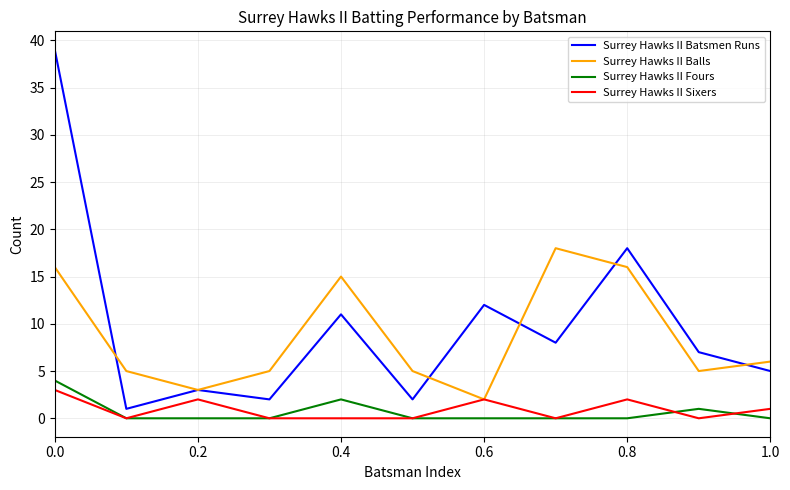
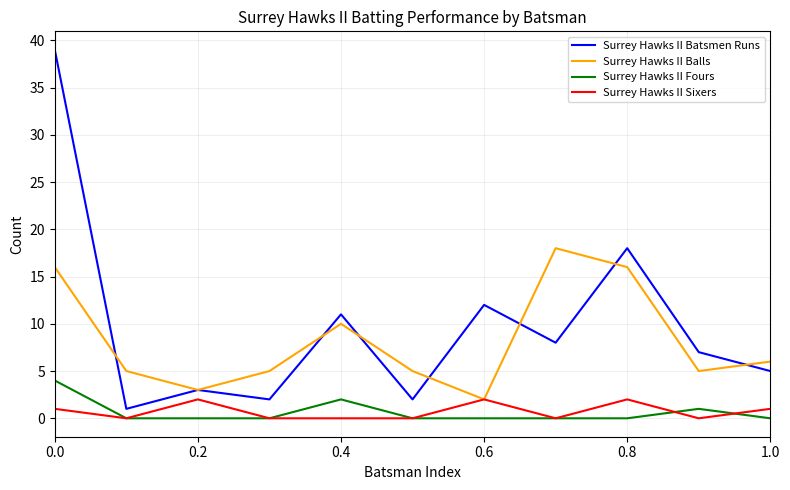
  {
    "Surrey Hawks II Batsmen Runs": {
      "0.0": 39,
      "0.4": 11,
      "0.6": 12,
      "0.8": 18,
      "1.0": 5
    },
    "Surrey Hawks II Balls": {
      "0.0": 16,
-     "0.4": 15,
+     "0.4": 10,
      "0.8": 16,
      "1.0": 6
    },
    "Surrey Hawks II Fours": {
      "0.0": 4,
      "0.2": 0,
      "0.4": 2,
      "0.6": 0,
      "0.8": 0,
      "1.0": 0
    },
    "Surrey Hawks II Sixers": {
-     "0.0": 3,
+     "0.0": 1,
      "0.2": 2,
      "0.4": 0,
      "0.8": 2,
      "1.0": 1
    }
  }
